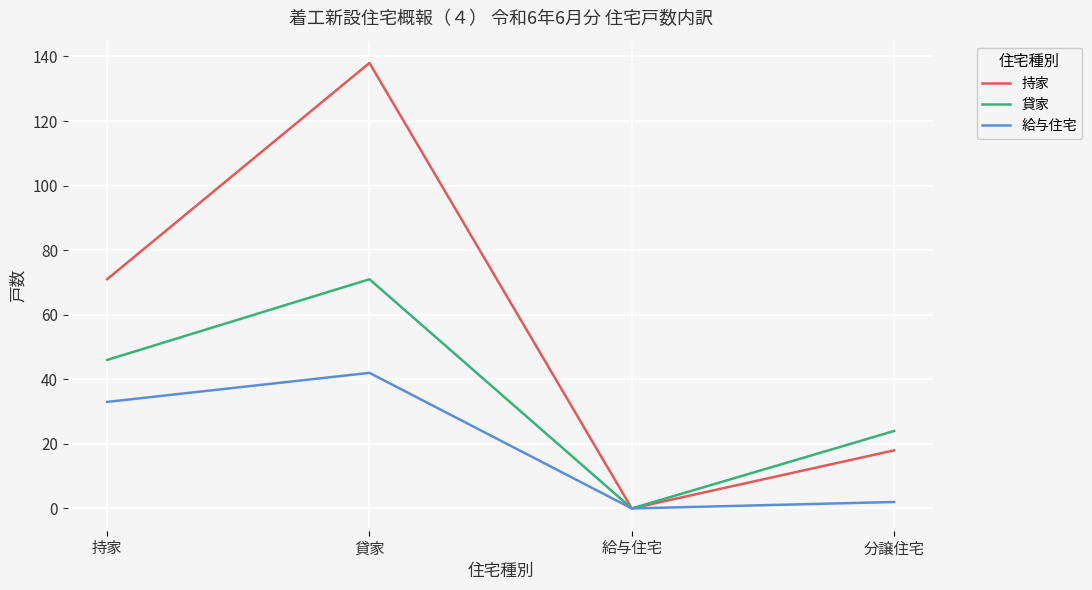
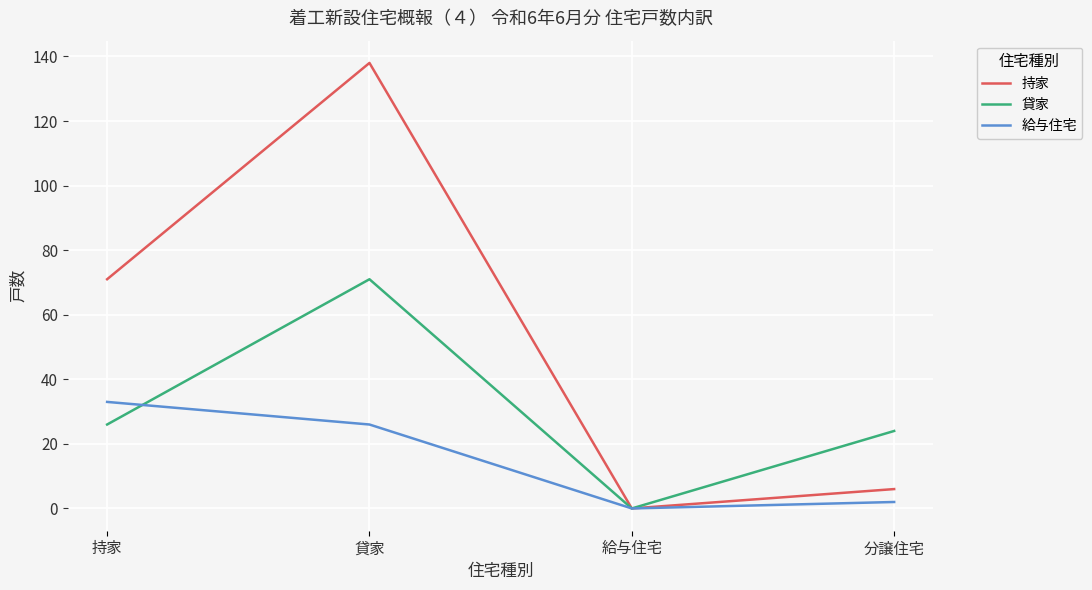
  {
    "持家": {
      "持家": 71,
      "貸家": 138,
-     "分譲住宅": 18
+     "分譲住宅": 6
    },
    "貸家": {
-     "持家": 46,
+     "持家": 26,
      "貸家": 71,
      "分譲住宅": 24
    },
    "給与住宅": {
      "持家": 33,
-     "貸家": 42,
+     "貸家": 26,
      "分譲住宅": 2
    }
  }
